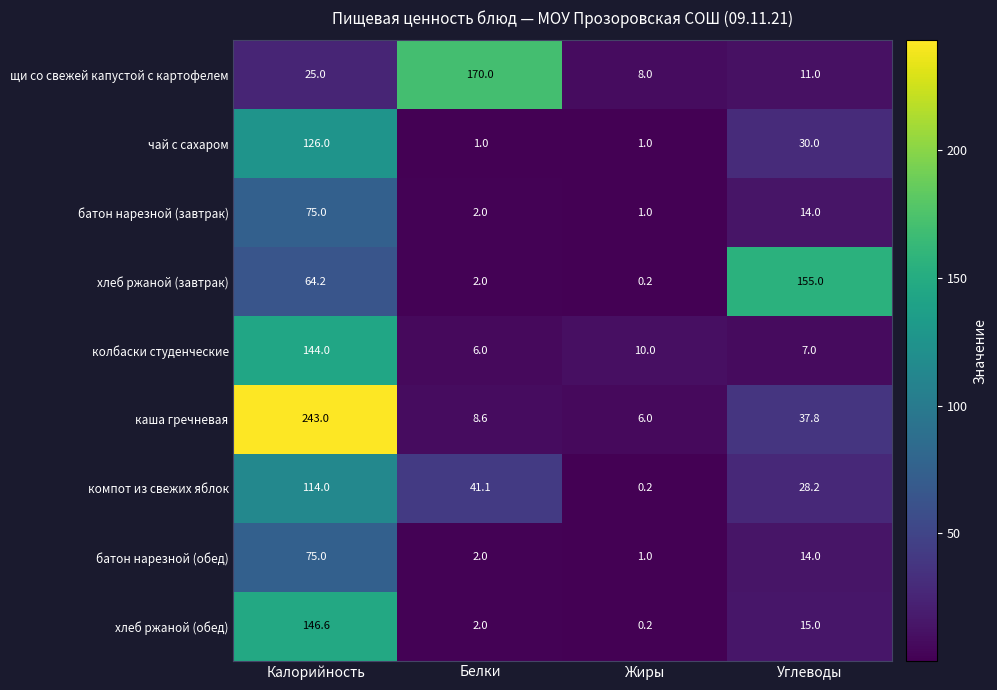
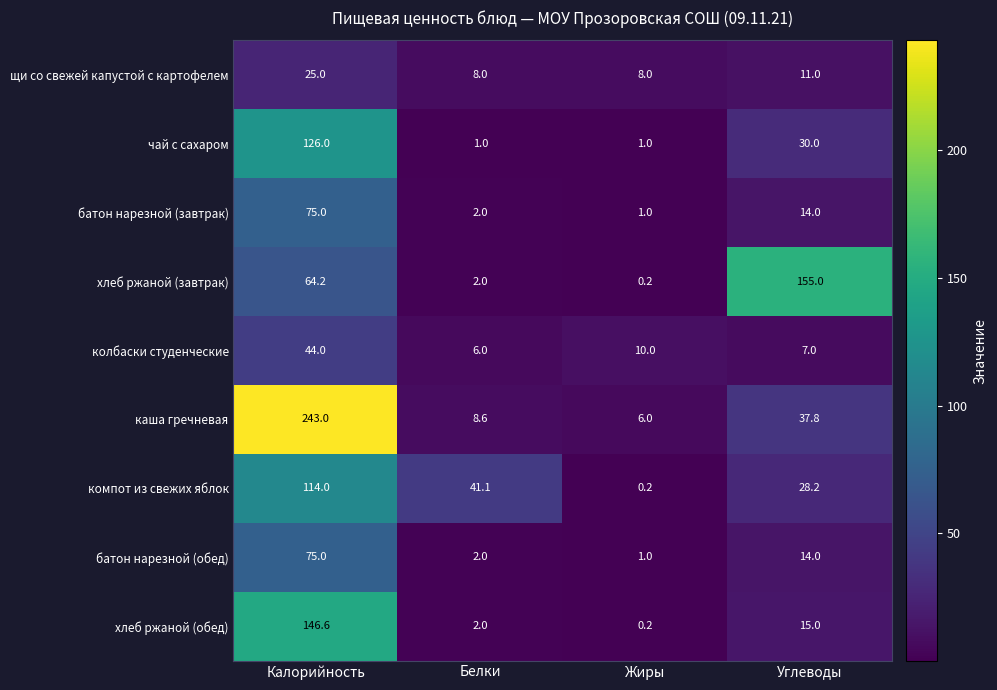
  {
    "щи со свежей капустой с картофелем": {
      "Калорийность": 25.0,
-     "Белки": 170.0,
+     "Белки": 8.0,
      "Жиры": 8.0,
      "Углеводы": 11.0
    },
    "чай с сахаром": {
      "Калорийность": 126.0,
      "Белки": 1.0,
      "Жиры": 1.0,
      "Углеводы": 30.0
    },
    "батон нарезной (завтрак)": {
      "Калорийность": 75.0,
      "Белки": 2.0,
      "Жиры": 1.0,
      "Углеводы": 14.0
    },
    "хлеб ржаной (завтрак)": {
      "Калорийность": 64.2,
      "Белки": 2.0,
      "Жиры": 0.2,
      "Углеводы": 155.0
    },
    "колбаски студенческие": {
-     "Калорийность": 144.0,
+     "Калорийность": 44.0,
      "Белки": 6.0,
      "Жиры": 10.0,
      "Углеводы": 7.0
    },
    "каша гречневая": {
      "Калорийность": 243.0,
      "Белки": 8.6,
      "Жиры": 6.0,
      "Углеводы": 37.8
    },
    "компот из свежих яблок": {
      "Калорийность": 114.0,
      "Белки": 41.1,
      "Жиры": 0.2,
      "Углеводы": 28.2
    },
    "батон нарезной (обед)": {
      "Калорийность": 75.0,
      "Белки": 2.0,
      "Жиры": 1.0,
      "Углеводы": 14.0
    },
    "хлеб ржаной (обед)": {
      "Калорийность": 146.6,
      "Белки": 2.0,
      "Жиры": 0.2,
      "Углеводы": 15.0
    }
  }
